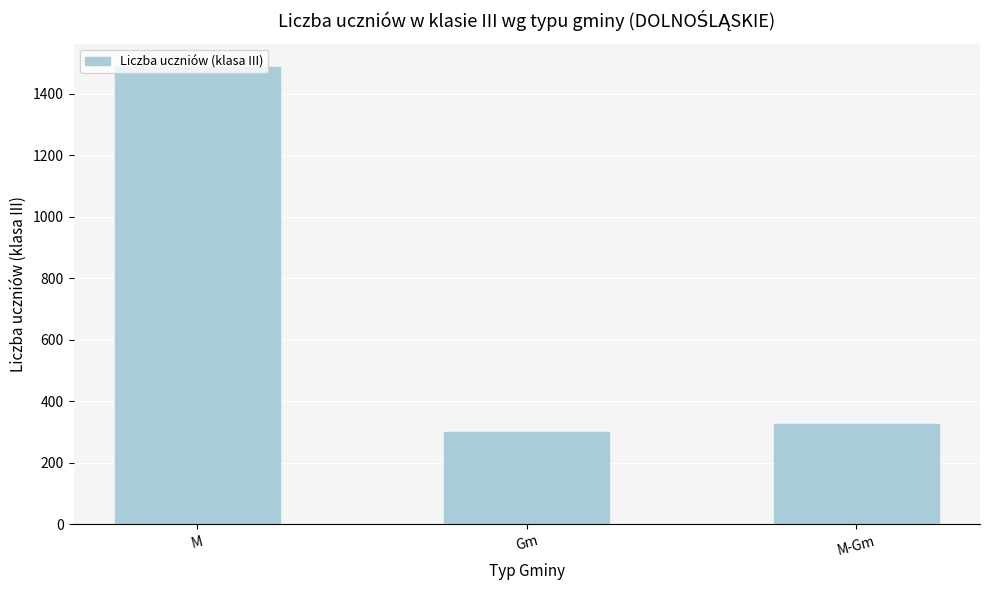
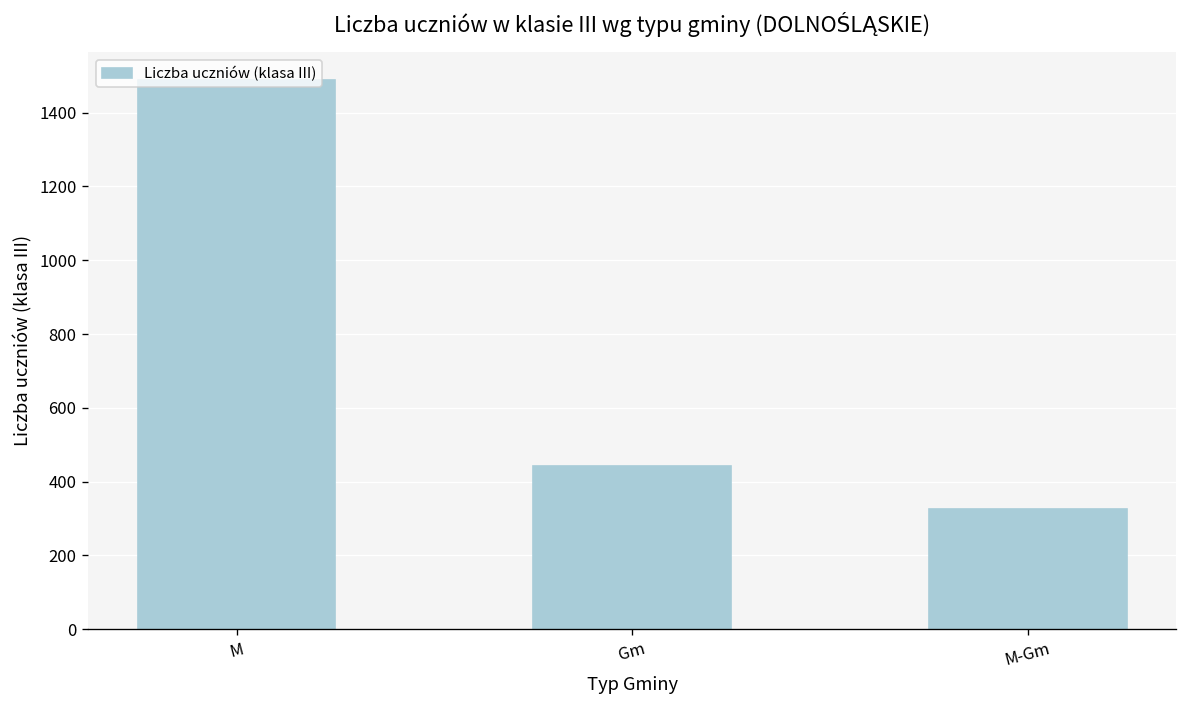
  {
-   "Gm": 300,
+   "Gm": 440,
    "M-Gm": 330
  }
